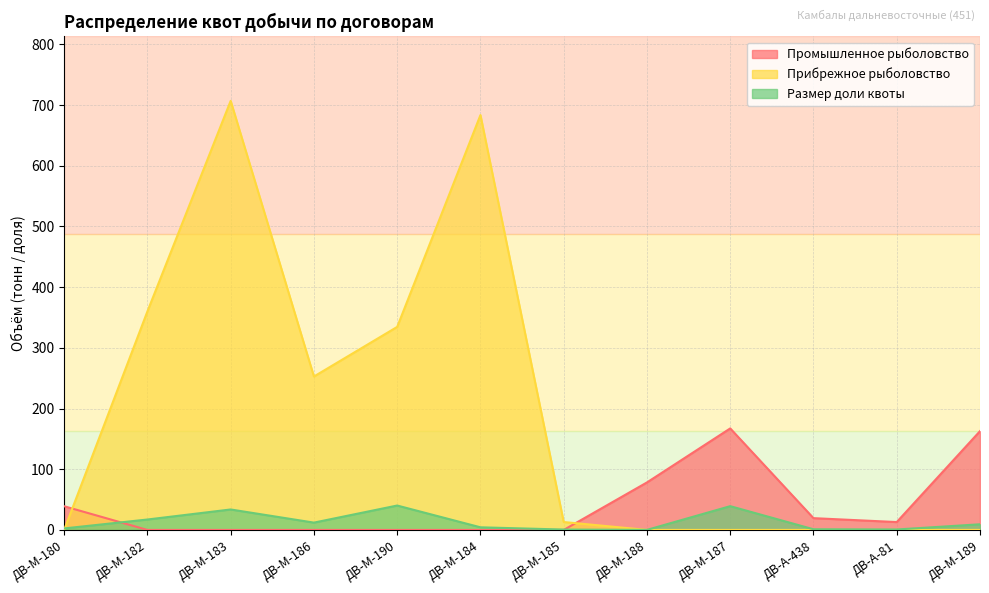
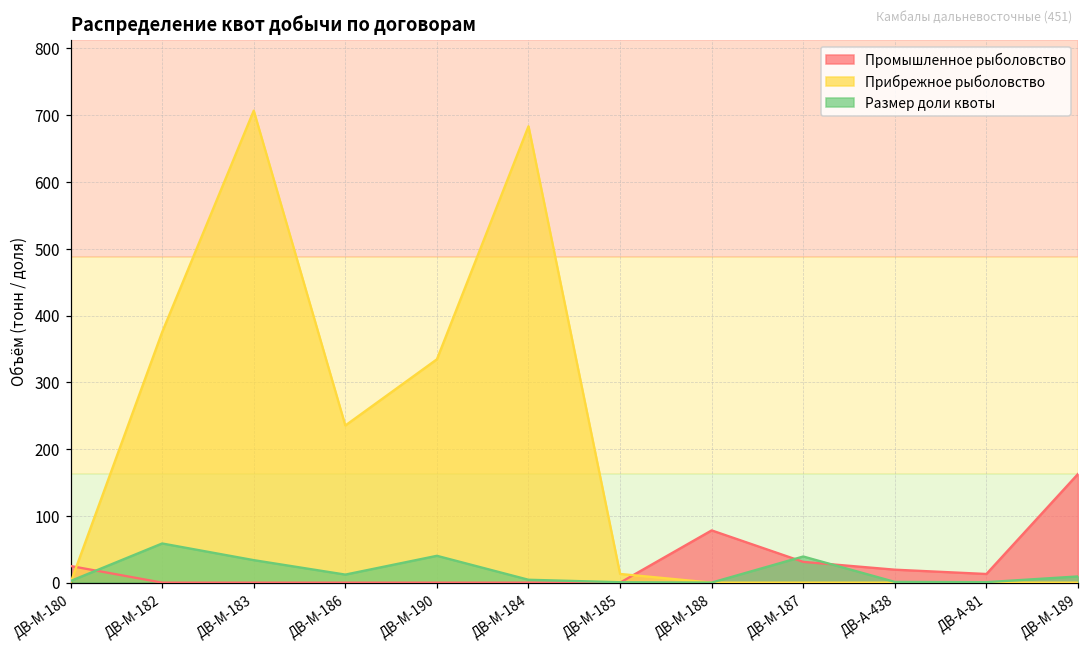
  {
    "Промышленное рыболовство": {
-     "ДВ-М-180": 40,
+     "ДВ-М-180": 20,
      "ДВ-М-182": 0,
      "ДВ-М-183": 0,
      "ДВ-М-186": 0,
      "ДВ-М-190": 0,
      "ДВ-М-184": 0,
      "ДВ-М-188": 80,
-     "ДВ-М-187": 170,
+     "ДВ-М-187": 30,
      "ДВ-А-438": 20,
      "ДВ-А-81": 10,
      "ДВ-М-189": 160
    },
    "Прибрежное рыболовство": {
-     "ДВ-М-182": 360,
+     "ДВ-М-182": 380,
      "ДВ-М-183": 710,
-     "ДВ-М-186": 250,
+     "ДВ-М-186": 240,
      "ДВ-М-190": 330,
      "ДВ-М-184": 680,
      "ДВ-М-185": 10,
      "ДВ-М-187": 0,
      "ДВ-М-189": 0
    },
    "Размер доли квоты": {
-     "ДВ-М-182": 20,
+     "ДВ-М-182": 60,
      "ДВ-М-183": 30,
      "ДВ-М-186": 10,
      "ДВ-М-190": 40,
      "ДВ-М-184": 0,
      "ДВ-М-187": 40,
      "ДВ-М-189": 10
    }
  }
